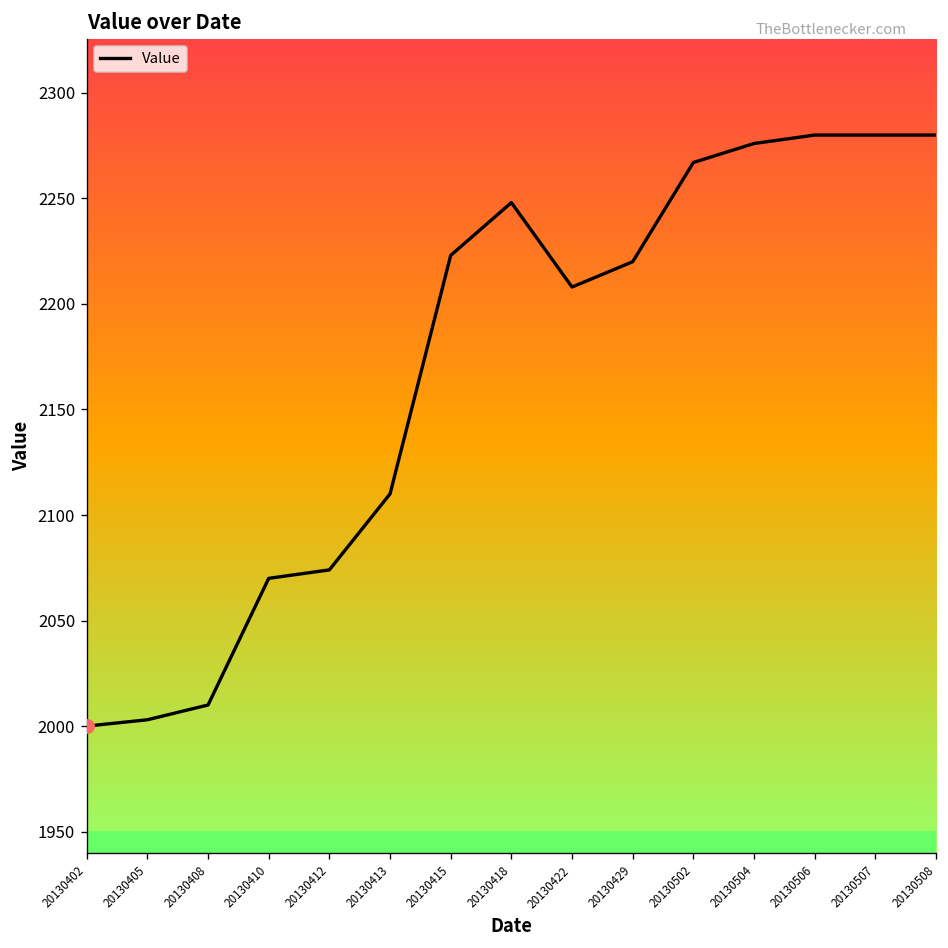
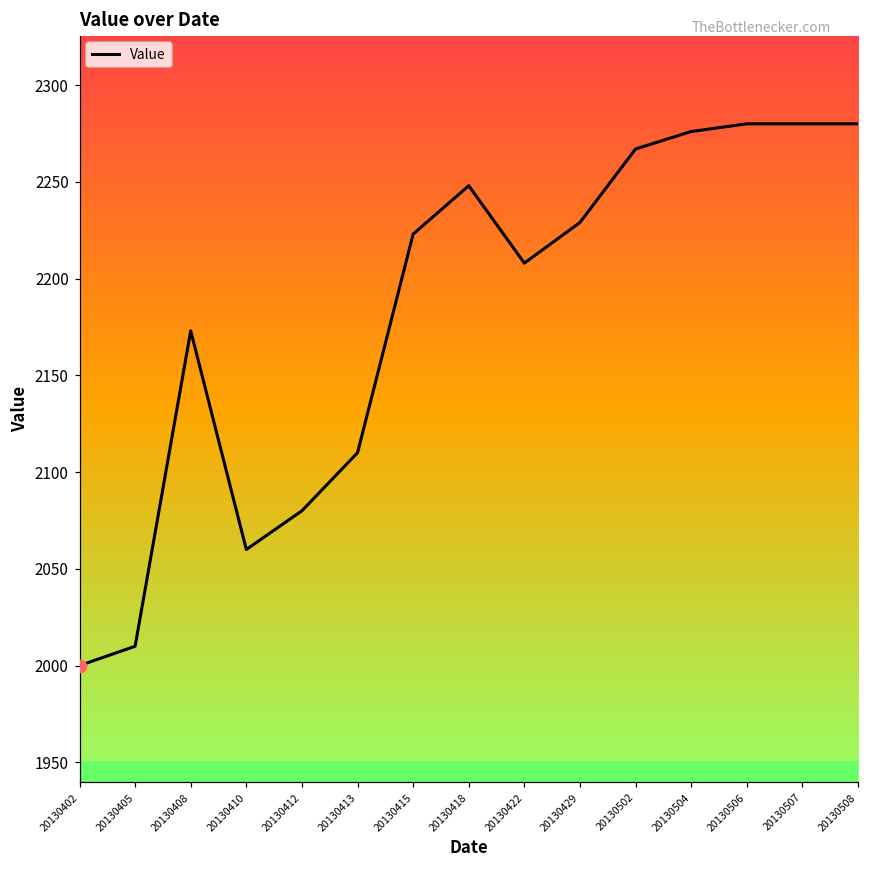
  {
    "Value": {
-     "20130405": 2003,
-     "20130408": 2010,
-     "20130410": 2070,
-     "20130412": 2074,
+     "20130405": 2010,
+     "20130408": 2173,
+     "20130410": 2060,
+     "20130412": 2080,
      "20130413": 2110,
      "20130415": 2223,
      "20130418": 2248,
      "20130422": 2208,
-     "20130429": 2220,
+     "20130429": 2229,
      "20130502": 2267,
      "20130504": 2276,
      "20130506": 2280,
      "20130507": 2280,
      "20130508": 2280
    }
  }
